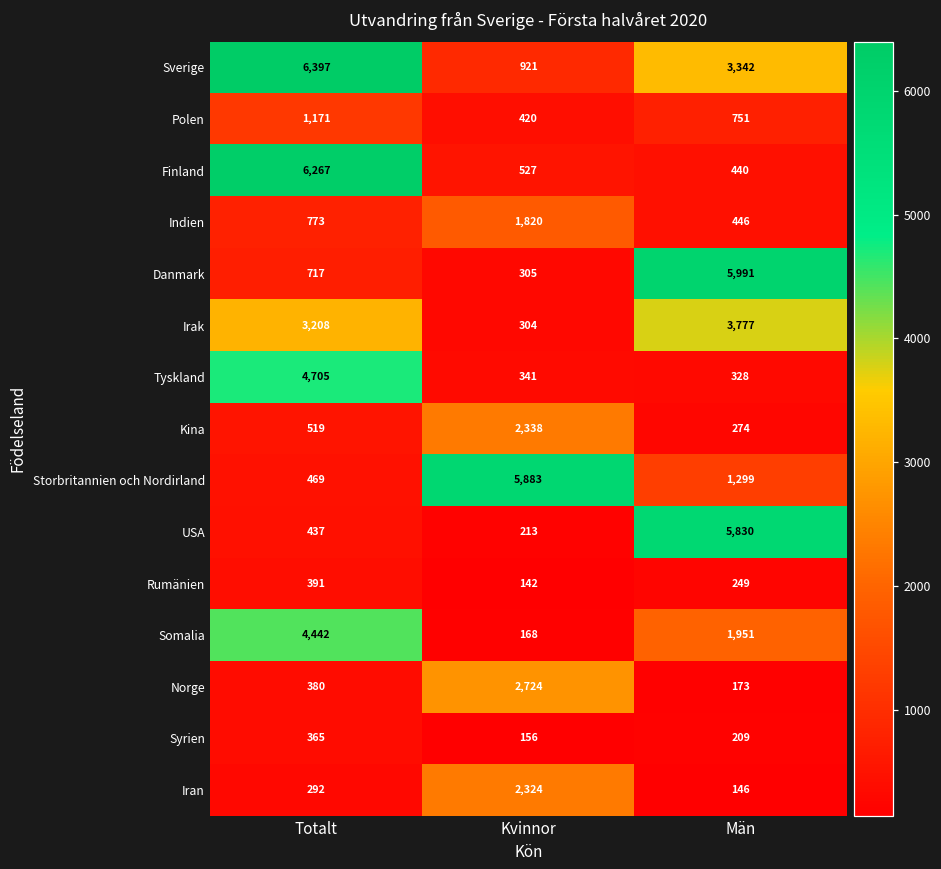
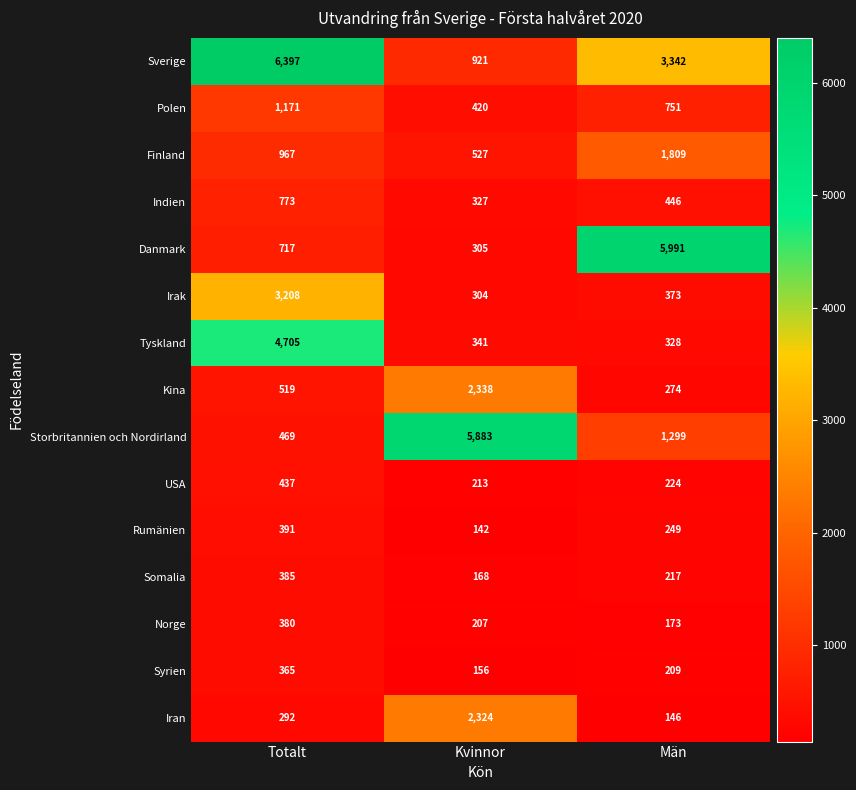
  {
    "Sverige": {
      "Totalt": "6,397",
      "Kvinnor": "921",
      "Män": "3,342"
    },
    "Polen": {
      "Totalt": "1,171",
      "Kvinnor": "420",
      "Män": "751"
    },
    "Finland": {
-     "Totalt": "6,267",
+     "Totalt": "967",
      "Kvinnor": "527",
-     "Män": "440"
+     "Män": "1,809"
    },
    "Indien": {
      "Totalt": "773",
-     "Kvinnor": "1,820",
+     "Kvinnor": "327",
      "Män": "446"
    },
    "Danmark": {
      "Totalt": "717",
      "Kvinnor": "305",
      "Män": "5,991"
    },
    "Irak": {
      "Totalt": "3,208",
      "Kvinnor": "304",
-     "Män": "3,777"
+     "Män": "373"
    },
    "Tyskland": {
      "Totalt": "4,705",
      "Kvinnor": "341",
      "Män": "328"
    },
    "Kina": {
      "Totalt": "519",
      "Kvinnor": "2,338",
      "Män": "274"
    },
    "Storbritannien och Nordirland": {
      "Totalt": "469",
      "Kvinnor": "5,883",
      "Män": "1,299"
    },
    "USA": {
      "Totalt": "437",
      "Kvinnor": "213",
-     "Män": "5,830"
+     "Män": "224"
    },
    "Rumänien": {
      "Totalt": "391",
      "Kvinnor": "142",
      "Män": "249"
    },
    "Somalia": {
-     "Totalt": "4,442",
+     "Totalt": "385",
      "Kvinnor": "168",
-     "Män": "1,951"
+     "Män": "217"
    },
    "Norge": {
      "Totalt": "380",
-     "Kvinnor": "2,724",
+     "Kvinnor": "207",
      "Män": "173"
    },
    "Syrien": {
      "Totalt": "365",
      "Kvinnor": "156",
      "Män": "209"
    },
    "Iran": {
      "Totalt": "292",
      "Kvinnor": "2,324",
      "Män": "146"
    }
  }
